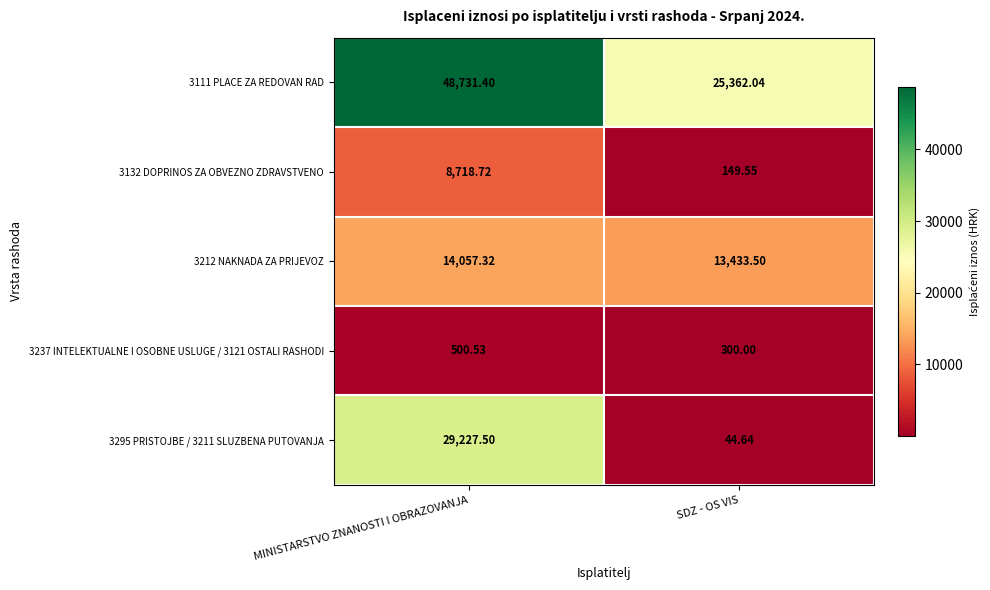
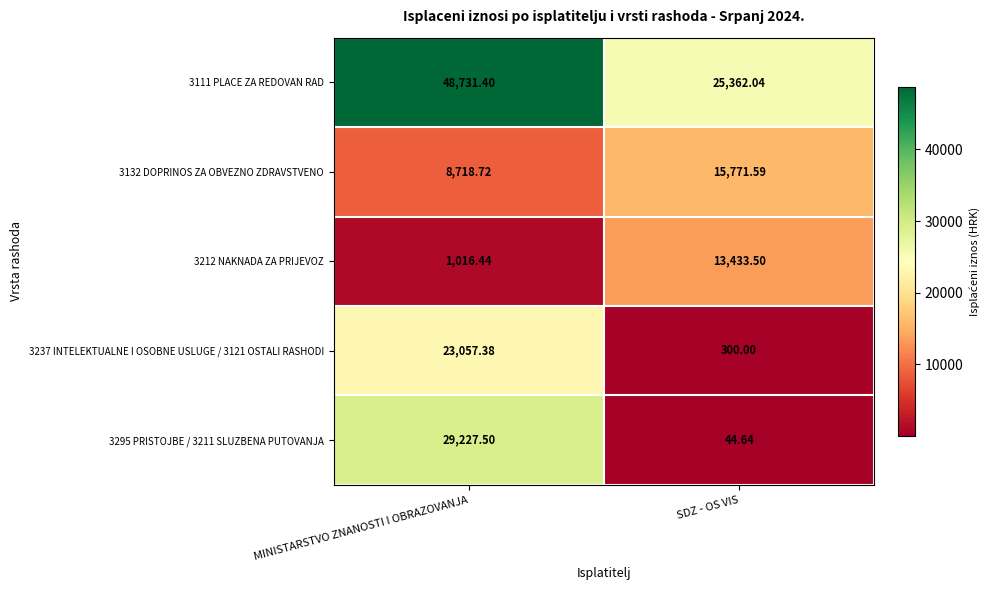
  {
    "3111 PLACE ZA REDOVAN RAD": {
      "MINISTARSTVO ZNANOSTI I OBRAZOVANJA": "48,731.40",
      "SDZ - OS VIS": "25,362.04"
    },
    "3132 DOPRINOS ZA OBVEZNO ZDRAVSTVENO": {
      "MINISTARSTVO ZNANOSTI I OBRAZOVANJA": "8,718.72",
-     "SDZ - OS VIS": "149.55"
+     "SDZ - OS VIS": "15,771.59"
    },
    "3212 NAKNADA ZA PRIJEVOZ": {
-     "MINISTARSTVO ZNANOSTI I OBRAZOVANJA": "14,057.32",
+     "MINISTARSTVO ZNANOSTI I OBRAZOVANJA": "1,016.44",
      "SDZ - OS VIS": "13,433.50"
    },
    "3237 INTELEKTUALNE I OSOBNE USLUGE / 3121 OSTALI RASHODI": {
-     "MINISTARSTVO ZNANOSTI I OBRAZOVANJA": "500.53",
+     "MINISTARSTVO ZNANOSTI I OBRAZOVANJA": "23,057.38",
      "SDZ - OS VIS": "300.00"
    },
    "3295 PRISTOJBE / 3211 SLUZBENA PUTOVANJA": {
      "MINISTARSTVO ZNANOSTI I OBRAZOVANJA": "29,227.50",
      "SDZ - OS VIS": "44.64"
    }
  }
